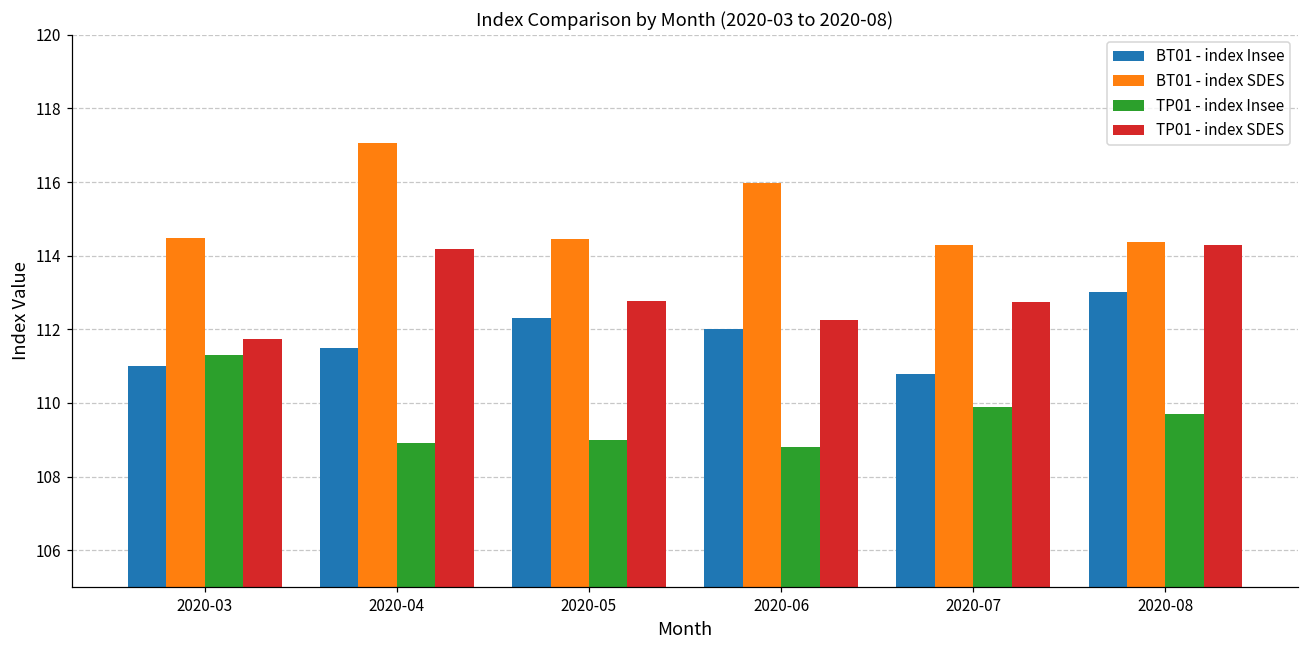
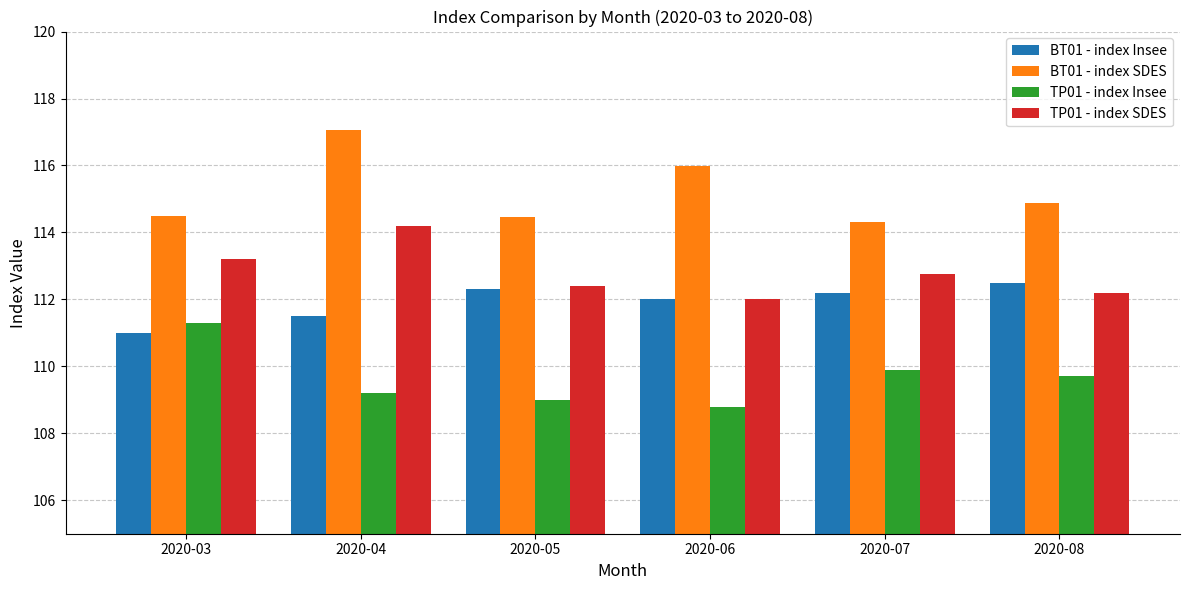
  {
    "BT01 - index Insee": {
      "2020-03": 111.0,
      "2020-04": 111.5,
      "2020-05": 112.3,
      "2020-06": 112.0,
-     "2020-07": 110.8,
-     "2020-08": 113.0
+     "2020-07": 112.2,
+     "2020-08": 112.5
    },
    "BT01 - index SDES": {
      "2020-03": 114.5,
      "2020-04": 117.0,
      "2020-05": 114.5,
      "2020-06": 116.0,
      "2020-07": 114.3,
-     "2020-08": 114.4
+     "2020-08": 114.9
    },
    "TP01 - index Insee": {
      "2020-03": 111.3,
-     "2020-04": 108.9,
+     "2020-04": 109.2,
      "2020-05": 109.0,
      "2020-06": 108.8,
      "2020-07": 109.9,
      "2020-08": 109.7
    },
    "TP01 - index SDES": {
-     "2020-03": 111.7,
+     "2020-03": 113.2,
      "2020-04": 114.2,
-     "2020-05": 112.8,
-     "2020-06": 112.2,
+     "2020-05": 112.4,
+     "2020-06": 112.0,
      "2020-07": 112.7,
-     "2020-08": 114.3
+     "2020-08": 112.2
    }
  }
